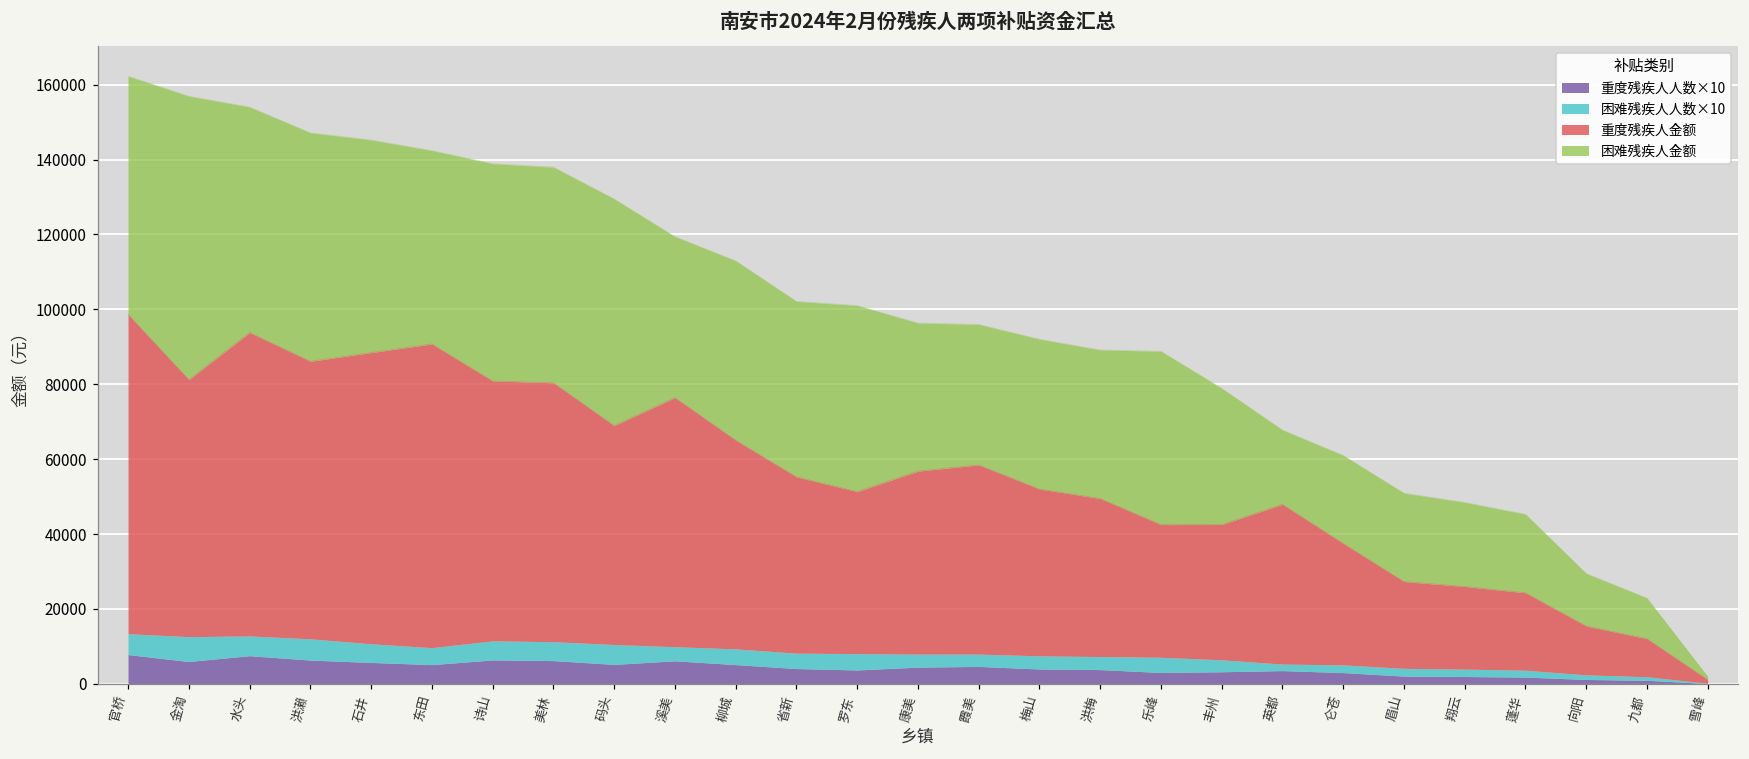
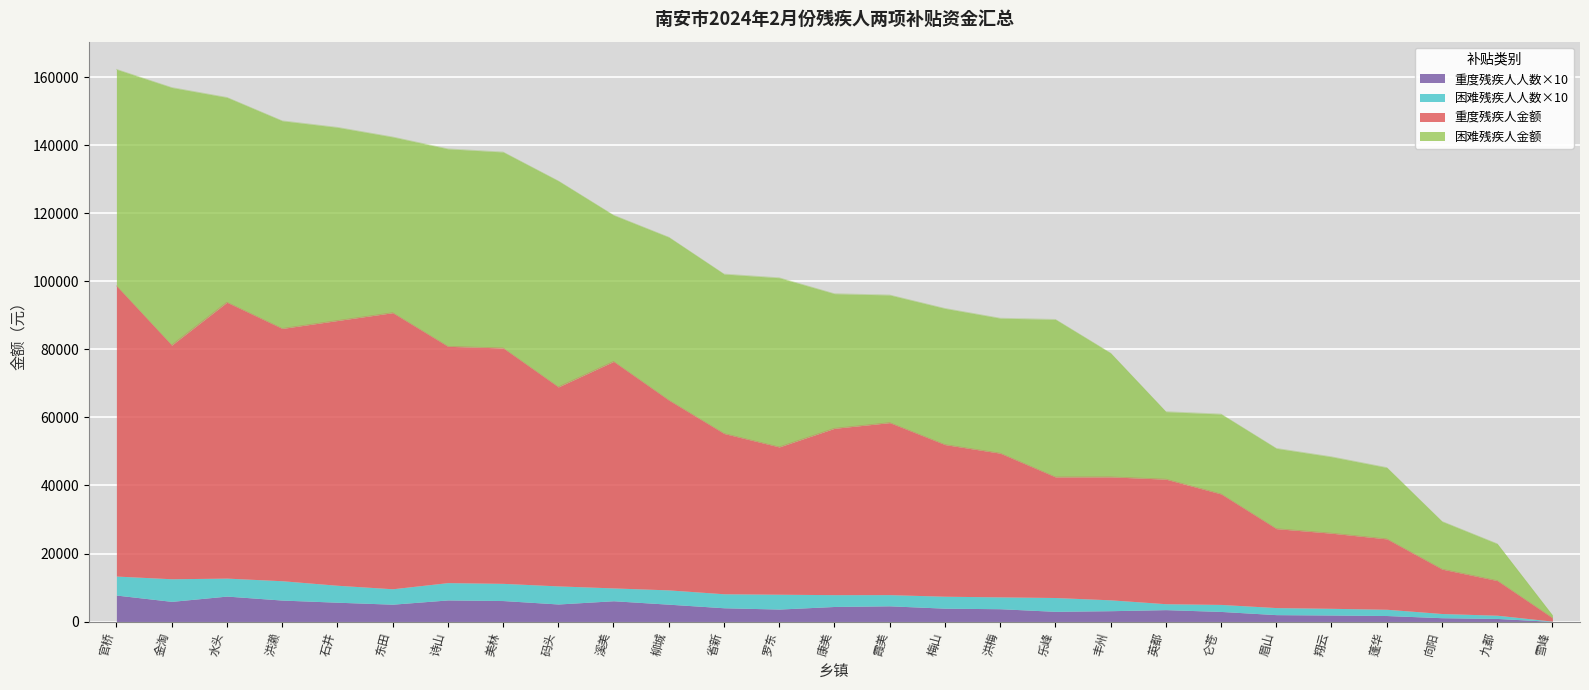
  {
    "重度残疾人人数×10": {
      "官桥": 8000,
      "金淘": 6000,
      "水头": 8000,
      "洪濑": 6000,
      "石井": 6000,
      "东田": 5000,
      "诗山": 6000,
      "美林": 6000,
      "码头": 5000,
      "溪美": 6000,
      "柳城": 5000,
      "省新": 4000,
      "罗东": 4000,
      "康美": 4000,
      "霞美": 5000,
      "梅山": 4000,
      "洪梅": 4000,
      "乐峰": 3000,
      "丰州": 3000,
      "英都": 4000,
      "仑苍": 3000,
      "眉山": 2000,
      "翔云": 2000,
      "蓬华": 2000,
      "向阳": 1000,
      "九都": 1000
    },
    "困难残疾人人数×10": {
      "官桥": 6000,
      "金淘": 7000,
      "水头": 5000,
      "洪濑": 6000,
      "石井": 5000,
      "东田": 5000,
      "诗山": 5000,
      "美林": 5000,
      "码头": 5000,
      "溪美": 4000,
      "柳城": 4000,
      "省新": 4000,
      "罗东": 4000,
      "康美": 3000,
      "霞美": 3000,
      "梅山": 4000,
      "洪梅": 3000,
      "乐峰": 4000,
      "丰州": 3000,
      "英都": 2000,
      "仑苍": 2000,
      "眉山": 2000,
      "翔云": 2000,
      "蓬华": 2000,
      "向阳": 1000,
      "九都": 1000
    },
    "重度残疾人金额": {
      "官桥": 85000,
      "金淘": 69000,
      "水头": 81000,
      "洪濑": 74000,
      "石井": 78000,
      "东田": 81000,
      "诗山": 69000,
      "美林": 69000,
      "码头": 58000,
      "溪美": 67000,
      "柳城": 56000,
      "省新": 47000,
      "罗东": 43000,
      "康美": 49000,
      "霞美": 51000,
      "梅山": 45000,
      "洪梅": 42000,
      "乐峰": 35000,
      "丰州": 36000,
-     "英都": 43000,
+     "英都": 37000,
      "仑苍": 32000,
      "眉山": 23000,
      "翔云": 22000,
      "蓬华": 21000,
      "向阳": 13000,
      "九都": 10000,
      "雪峰": 1000
    },
    "困难残疾人金额": {
      "官桥": 64000,
      "金淘": 76000,
      "水头": 60000,
      "洪濑": 61000,
      "石井": 57000,
      "东田": 52000,
      "诗山": 58000,
      "美林": 58000,
      "码头": 61000,
      "溪美": 43000,
      "柳城": 48000,
      "省新": 47000,
      "罗东": 50000,
      "康美": 40000,
      "霞美": 38000,
      "梅山": 40000,
      "洪梅": 40000,
      "乐峰": 46000,
      "丰州": 36000,
      "英都": 20000,
      "仑苍": 23000,
      "眉山": 24000,
      "翔云": 22000,
      "蓬华": 21000,
      "向阳": 14000,
      "九都": 11000,
      "雪峰": 1000
    }
  }
